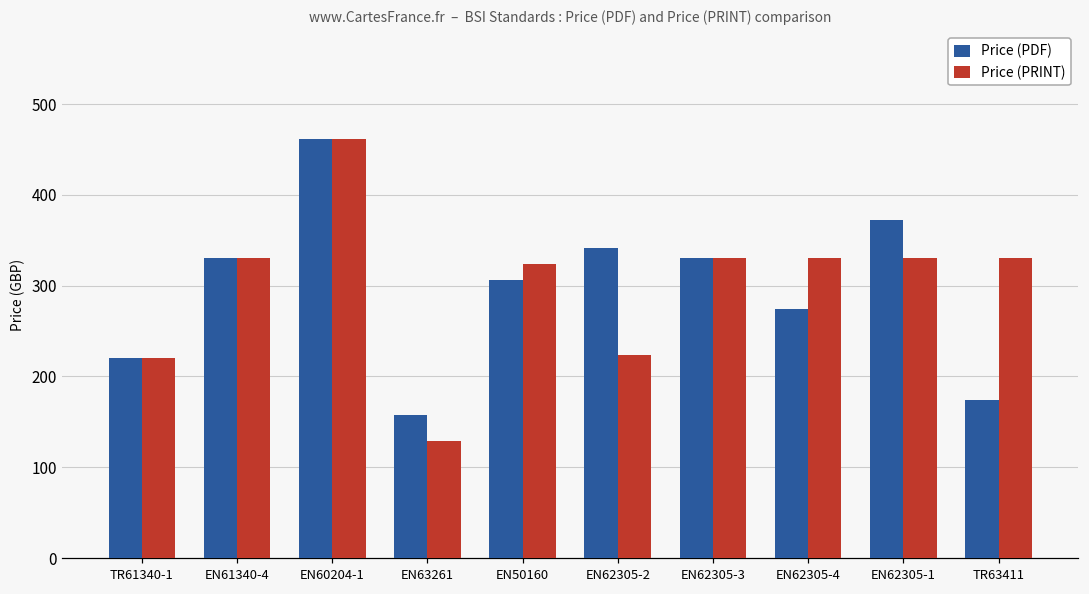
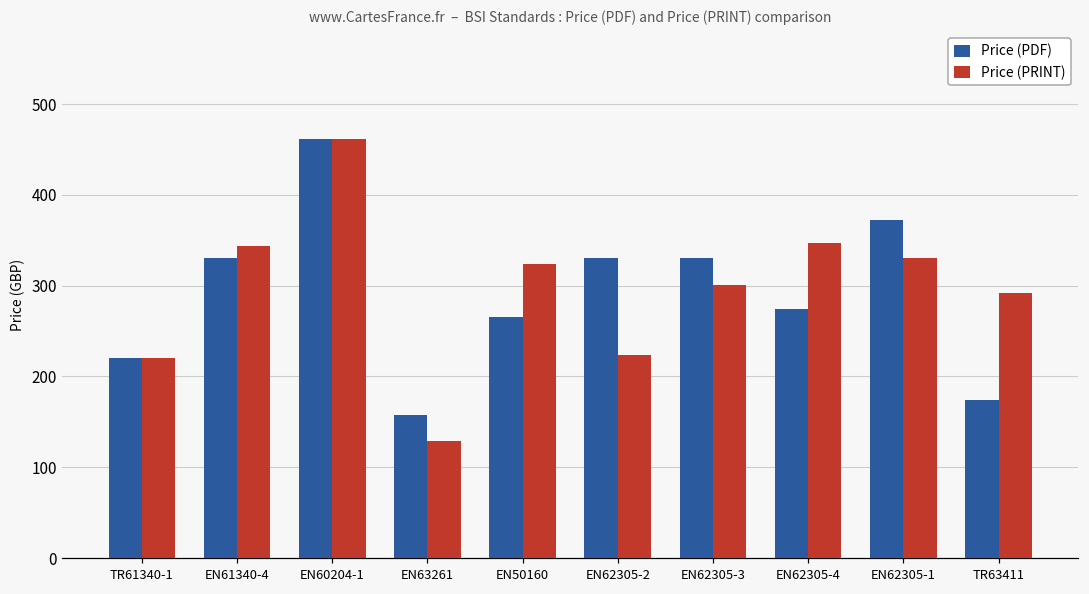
  {
    "Price (PDF)": {
      "TR61340-1": 220,
      "EN61340-4": 330,
      "EN60204-1": 460,
      "EN63261": 160,
-     "EN50160": 310,
-     "EN62305-2": 340,
+     "EN50160": 270,
+     "EN62305-2": 330,
      "EN62305-3": 330,
      "EN62305-4": 270,
      "EN62305-1": 370,
      "TR63411": 170
    },
    "Price (PRINT)": {
      "TR61340-1": 220,
-     "EN61340-4": 330,
+     "EN61340-4": 340,
      "EN60204-1": 460,
      "EN63261": 130,
      "EN50160": 320,
      "EN62305-2": 220,
-     "EN62305-3": 330,
-     "EN62305-4": 330,
+     "EN62305-3": 300,
+     "EN62305-4": 350,
      "EN62305-1": 330,
-     "TR63411": 330
+     "TR63411": 290
    }
  }
